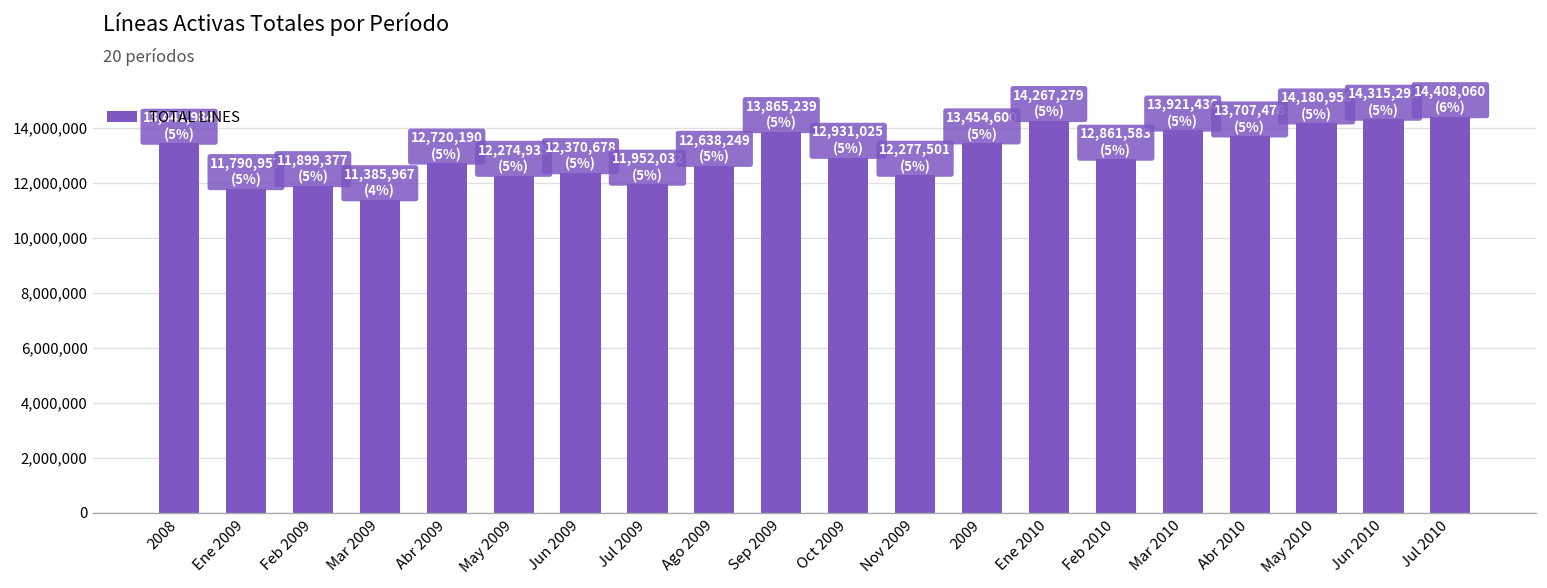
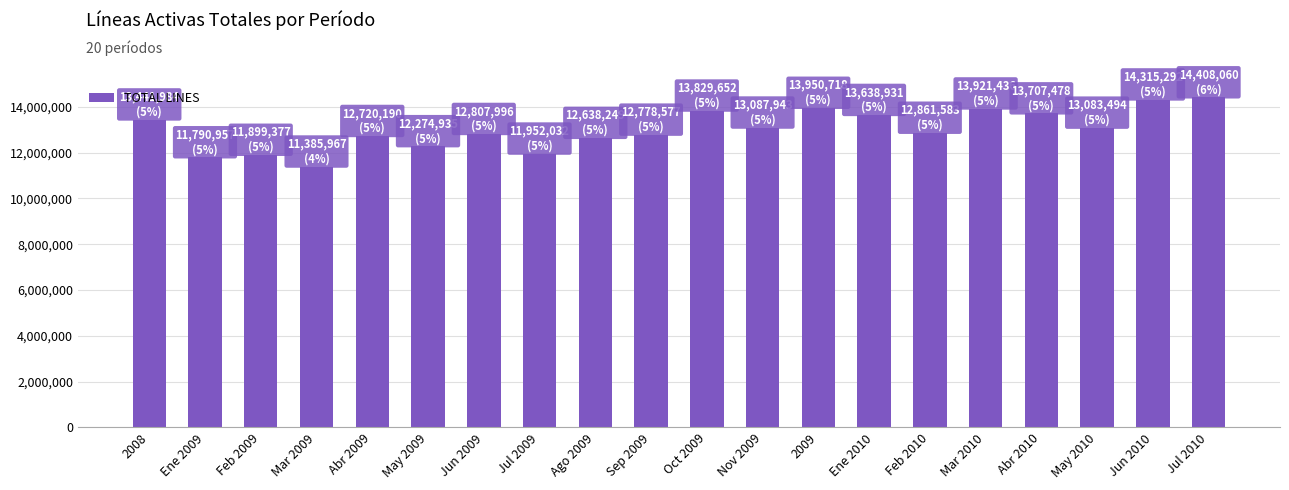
  {
-   "Jun 2009": "12,370,678",
-   "Sep 2009": "13,865,239",
-   "Oct 2009": "12,931,025",
-   "Nov 2009": "12,277,501",
-   "2009": "13,454,600",
-   "Ene 2010": "14,267,279",
-   "May 2010": "14,180,956"
+   "Jun 2009": "12,807,996",
+   "Sep 2009": "12,778,577",
+   "Oct 2009": "13,829,652",
+   "Nov 2009": "13,087,943",
+   "2009": "13,950,718",
+   "Ene 2010": "13,638,931",
+   "May 2010": "13,083,494"
  }
